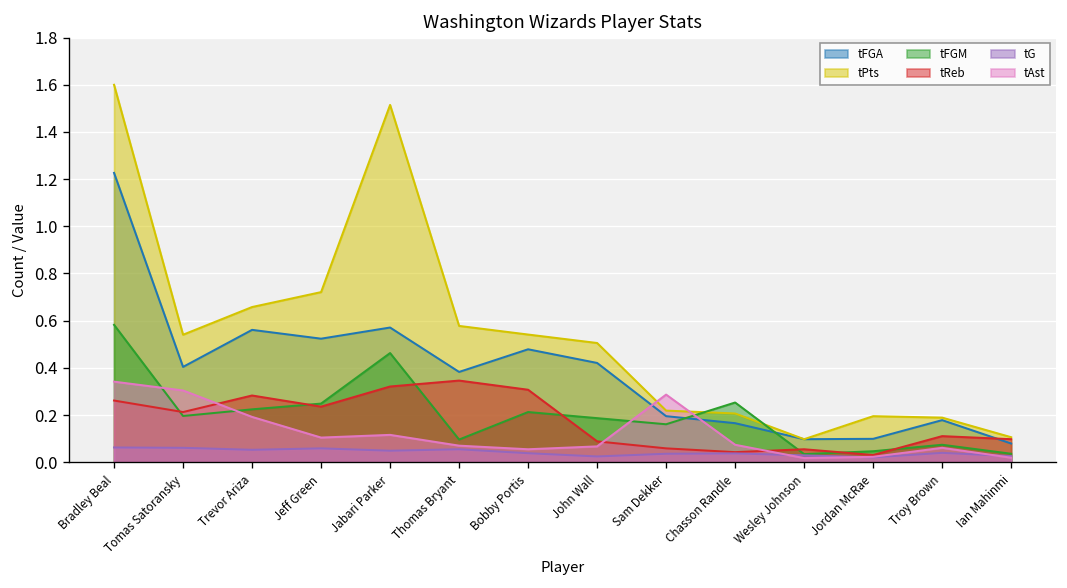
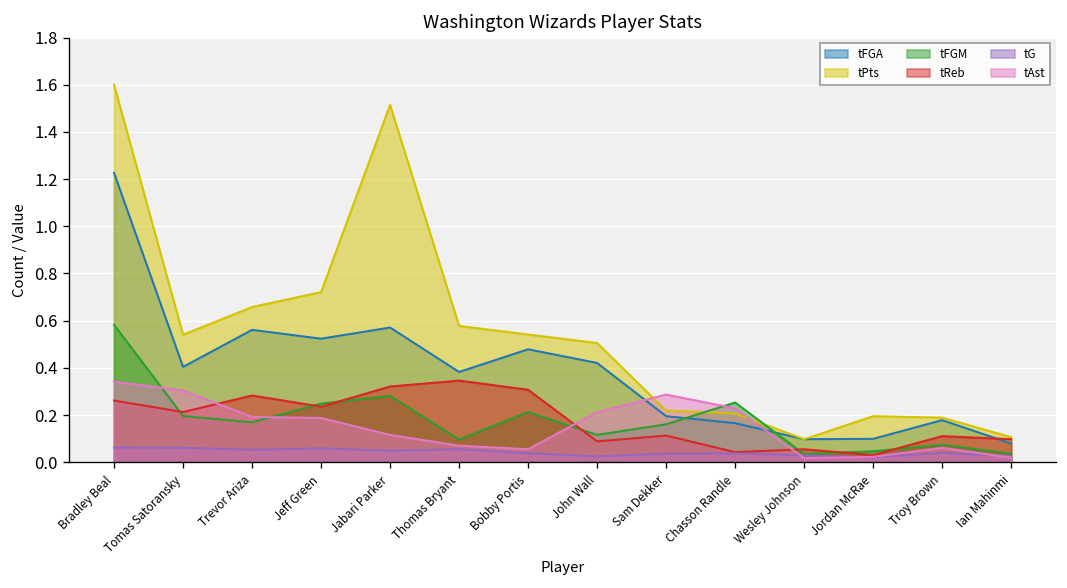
  {
    "tFGA": {
      "Bradley Beal": 1.23,
      "Tomas Satoransky": 0.40,
      "Trevor Ariza": 0.56,
      "Jeff Green": 0.52,
      "Jabari Parker": 0.57,
      "Thomas Bryant": 0.38,
      "Bobby Portis": 0.48,
      "John Wall": 0.42,
      "Sam Dekker": 0.20,
      "Chasson Randle": 0.17,
      "Jordan McRae": 0.10,
      "Ian Mahinmi": 0.08
    },
    "tPts": {
      "Bradley Beal": 1.60,
      "Tomas Satoransky": 0.54,
      "Trevor Ariza": 0.66,
      "Jeff Green": 0.72,
      "Jabari Parker": 1.51,
      "Thomas Bryant": 0.58,
      "Bobby Portis": 0.54,
      "John Wall": 0.51,
      "Sam Dekker": 0.22,
      "Chasson Randle": 0.21,
      "Jordan McRae": 0.20
    },
    "tFGM": {
      "Bradley Beal": 0.58,
      "Tomas Satoransky": 0.20,
-     "Trevor Ariza": 0.22,
+     "Trevor Ariza": 0.17,
      "Jeff Green": 0.25,
-     "Jabari Parker": 0.46,
+     "Jabari Parker": 0.28,
      "Thomas Bryant": 0.10,
      "Bobby Portis": 0.21,
-     "John Wall": 0.19,
+     "John Wall": 0.12,
      "Sam Dekker": 0.16,
      "Chasson Randle": 0.25,
      "Jordan McRae": 0.05,
      "Troy Brown": 0.07
    },
    "tReb": {
      "Bradley Beal": 0.26,
      "Tomas Satoransky": 0.21,
      "Trevor Ariza": 0.28,
      "Jeff Green": 0.24,
      "Jabari Parker": 0.32,
      "Thomas Bryant": 0.35,
      "Bobby Portis": 0.31,
      "John Wall": 0.09,
-     "Sam Dekker": 0.06,
+     "Sam Dekker": 0.11,
      "Wesley Johnson": 0.05,
      "Troy Brown": 0.11
    },
    "tG": {
      "Bradley Beal": 0.06,
      "Tomas Satoransky": 0.06,
      "Trevor Ariza": 0.05,
      "Jeff Green": 0.06,
      "Jabari Parker": 0.05,
      "Thomas Bryant": 0.05,
      "Bobby Portis": 0.04,
      "John Wall": 0.02,
      "Sam Dekker": 0.04,
      "Troy Brown": 0.04
    },
    "tAst": {
      "Bradley Beal": 0.34,
      "Tomas Satoransky": 0.30,
      "Trevor Ariza": 0.19,
-     "Jeff Green": 0.10,
+     "Jeff Green": 0.19,
      "Jabari Parker": 0.12,
      "Thomas Bryant": 0.07,
      "Bobby Portis": 0.05,
-     "John Wall": 0.07,
+     "John Wall": 0.21,
      "Sam Dekker": 0.29,
-     "Chasson Randle": 0.07,
+     "Chasson Randle": 0.23,
      "Troy Brown": 0.06
    }
  }
